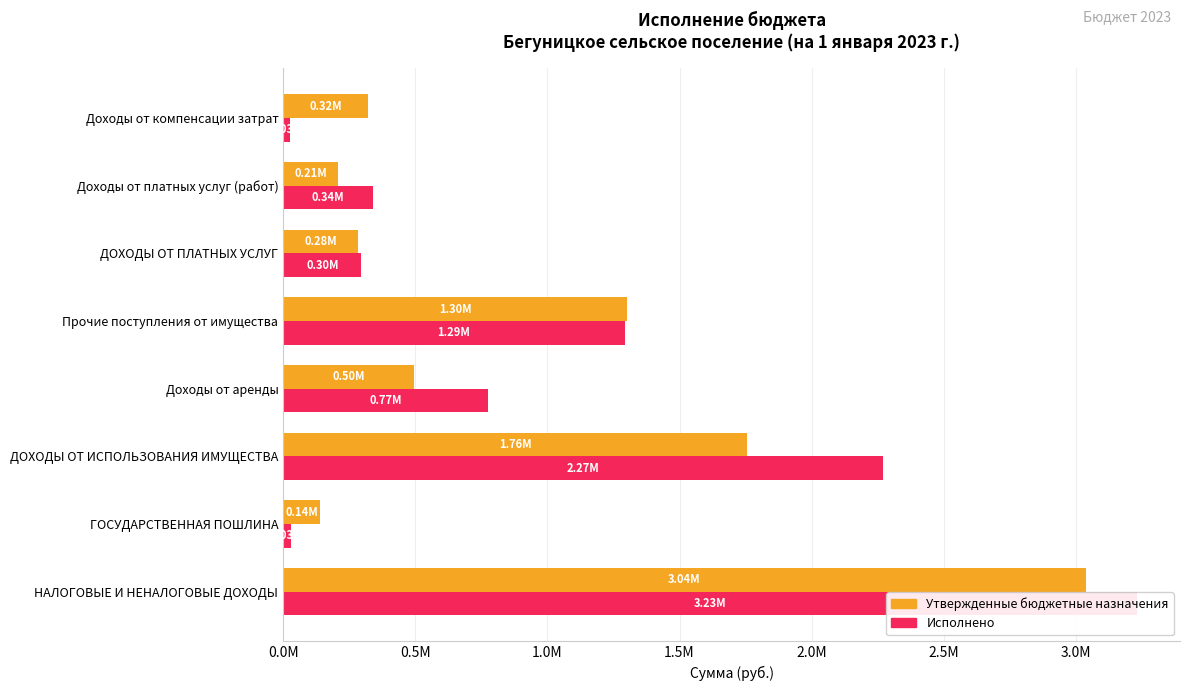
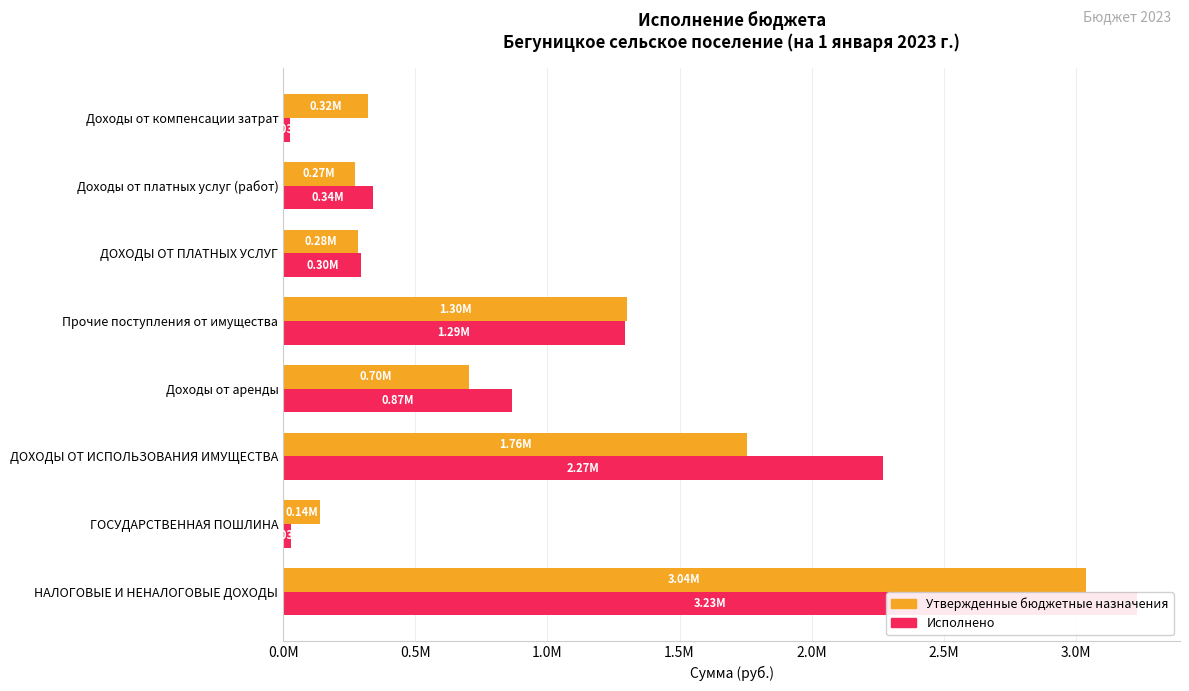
  {
    "Утвержденные бюджетные назначения": {
      "Доходы от компенсации затрат": "0.32M",
-     "Доходы от платных услуг (работ)": "0.21M",
+     "Доходы от платных услуг (работ)": "0.27M",
      "ДОХОДЫ ОТ ПЛАТНЫХ УСЛУГ": "0.28M",
      "Прочие поступления от имущества": "1.30M",
-     "Доходы от аренды": "0.50M",
+     "Доходы от аренды": "0.70M",
      "ДОХОДЫ ОТ ИСПОЛЬЗОВАНИЯ ИМУЩЕСТВА": "1.76M",
      "ГОСУДАРСТВЕННАЯ ПОШЛИНА": "0.14M",
      "НАЛОГОВЫЕ И НЕНАЛОГОВЫЕ ДОХОДЫ": "3.04M"
    },
    "Исполнено": {
      "Доходы от платных услуг (работ)": "0.34M",
      "ДОХОДЫ ОТ ПЛАТНЫХ УСЛУГ": "0.30M",
      "Прочие поступления от имущества": "1.29M",
-     "Доходы от аренды": "0.77M",
+     "Доходы от аренды": "0.87M",
      "ДОХОДЫ ОТ ИСПОЛЬЗОВАНИЯ ИМУЩЕСТВА": "2.27M"
    }
  }
